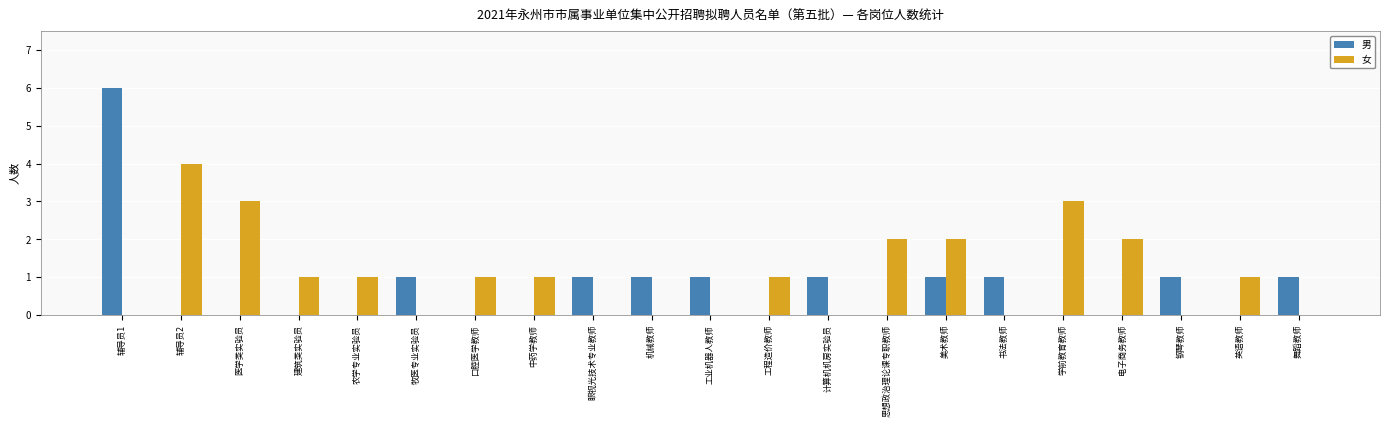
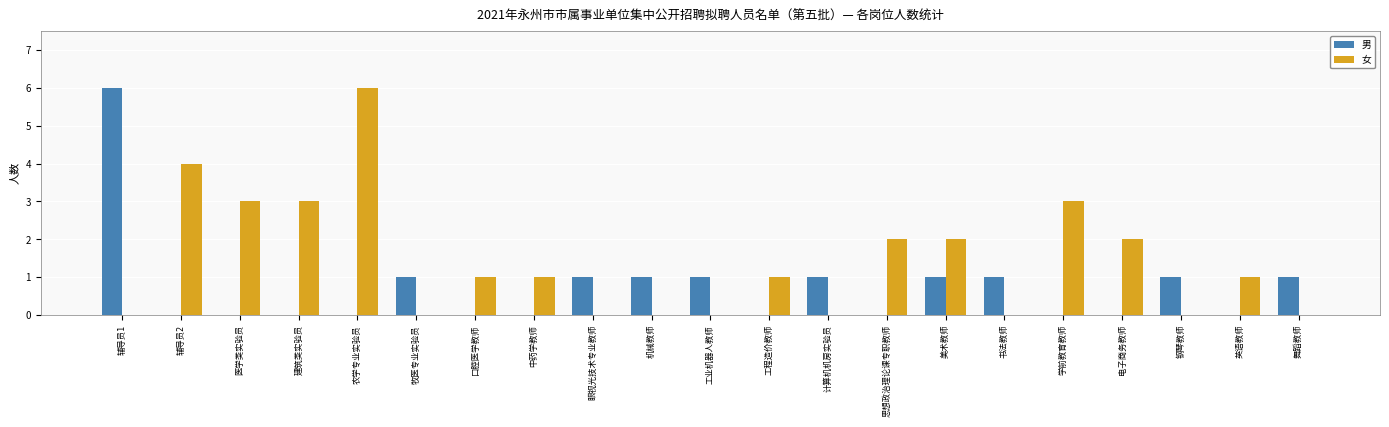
  {
    "男": {
      "辅导员1": 6,
      "辅导员2": 0,
      "医学类实验员": 0,
      "建筑类实验员": 0,
      "农学专业实验员": 0,
      "牧医专业实验员": 1,
      "口腔医学教师": 0,
      "中药学教师": 0,
      "眼视光技术专业教师": 1,
      "机械教师": 1,
      "工业机器人教师": 1,
      "工程造价教师": 0,
      "计算机机房实验员": 1,
      "思想政治理论课专职教师": 0,
      "美术教师": 1,
      "书法教师": 1,
      "学前教育教师": 0,
      "电子商务教师": 0,
      "钢琴教师": 1,
      "英语教师": 0,
      "舞蹈教师": 1
    },
    "女": {
      "辅导员1": 0,
      "辅导员2": 4,
      "医学类实验员": 3,
-     "建筑类实验员": 1,
-     "农学专业实验员": 1,
+     "建筑类实验员": 3,
+     "农学专业实验员": 6,
      "牧医专业实验员": 0,
      "口腔医学教师": 1,
      "中药学教师": 1,
      "眼视光技术专业教师": 0,
      "机械教师": 0,
      "工业机器人教师": 0,
      "工程造价教师": 1,
      "计算机机房实验员": 0,
      "思想政治理论课专职教师": 2,
      "美术教师": 2,
      "书法教师": 0,
      "学前教育教师": 3,
      "电子商务教师": 2,
      "钢琴教师": 0,
      "英语教师": 1,
      "舞蹈教师": 0
    }
  }
